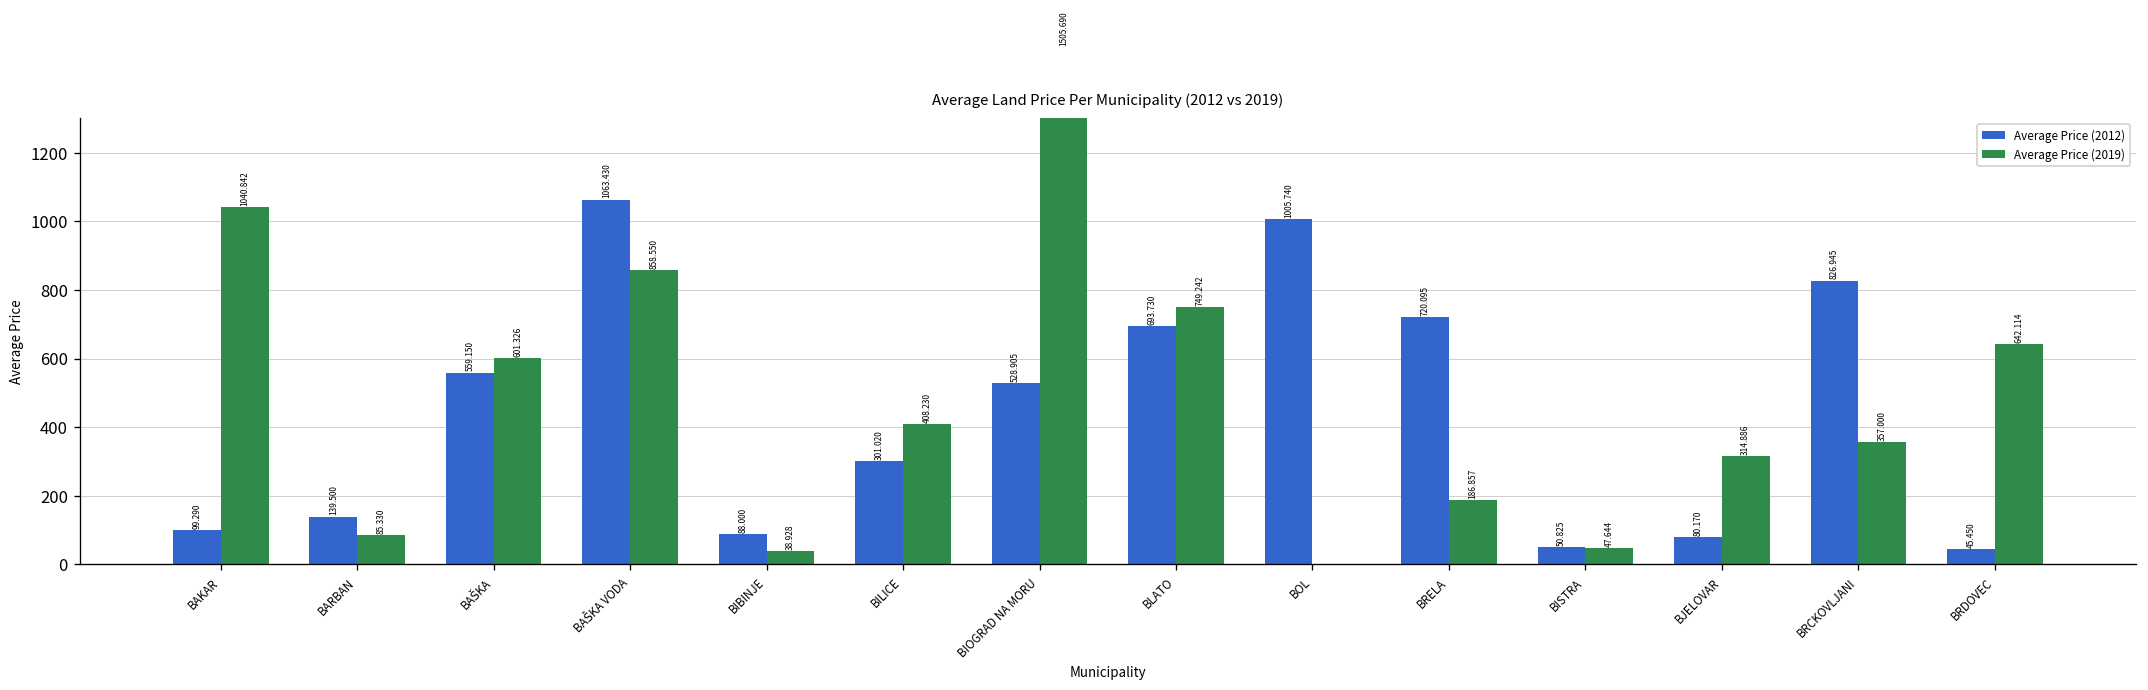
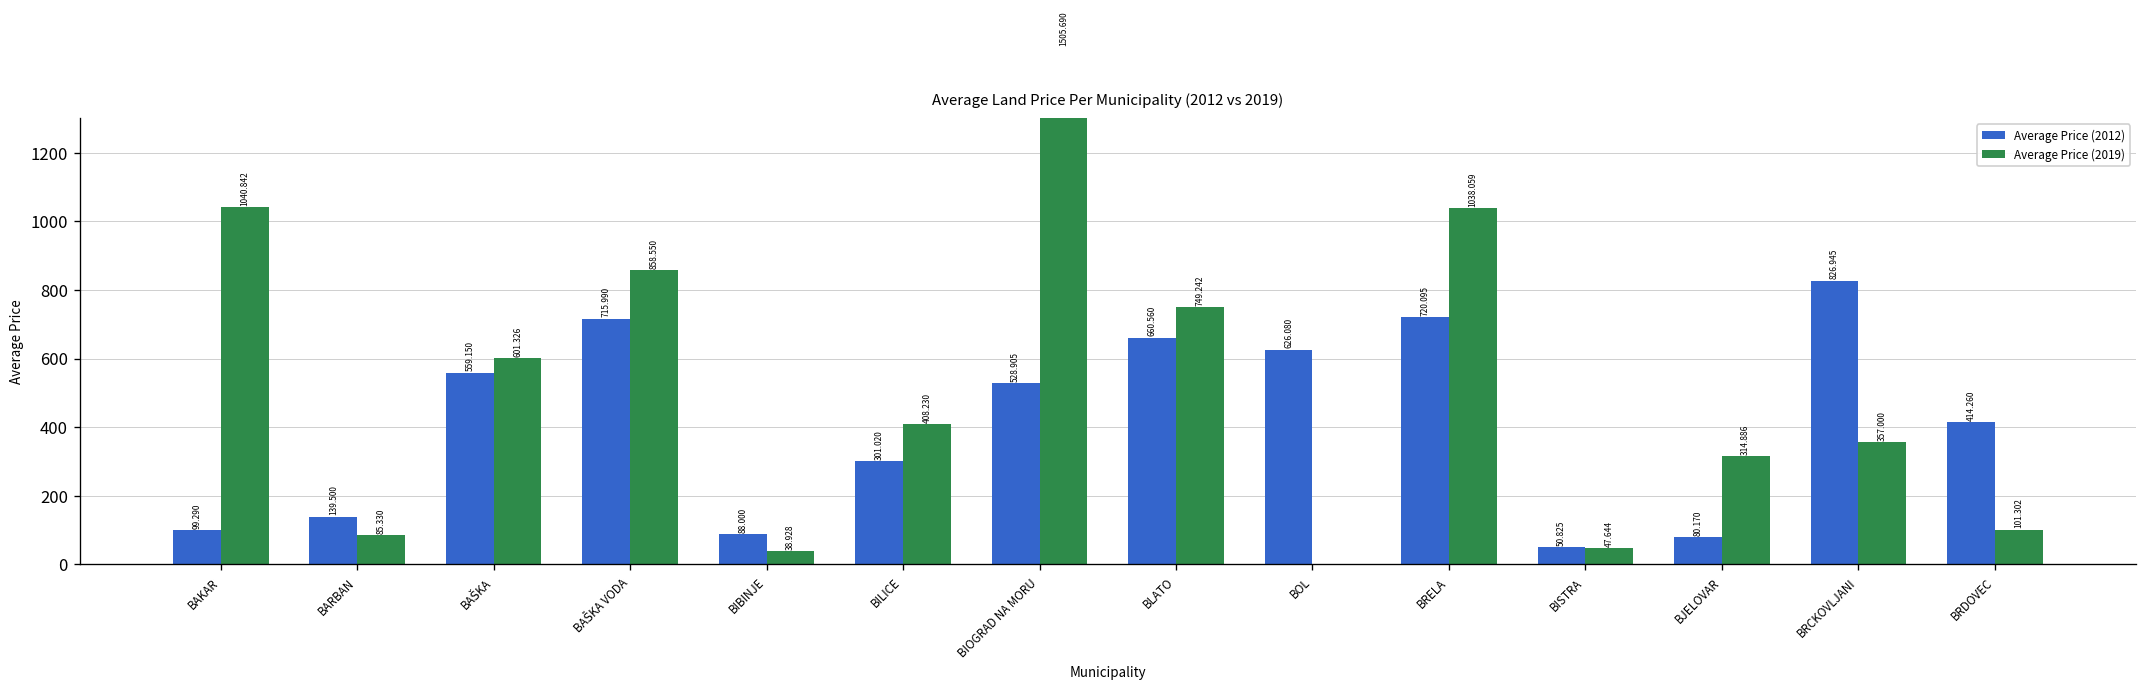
  {
    "Average Price (2012)": {
      "BAKAR": 99.290,
      "BARBAN": 139.500,
      "BAŠKA": 559.150,
-     "BAŠKA VODA": 1063.430,
+     "BAŠKA VODA": 715.990,
      "BIBINJE": 88.000,
      "BILICE": 301.020,
      "BIOGRAD NA MORU": 528.905,
-     "BLATO": 693.730,
-     "BOL": 1005.740,
+     "BLATO": 660.560,
+     "BOL": 626.080,
      "BRELA": 720.095,
      "BISTRA": 50.825,
      "BJELOVAR": 80.170,
      "BRCKOVLJANI": 826.945,
-     "BRDOVEC": 45.450
+     "BRDOVEC": 414.260
    },
    "Average Price (2019)": {
      "BAKAR": 1040.842,
      "BARBAN": 85.330,
      "BAŠKA": 601.326,
      "BAŠKA VODA": 858.550,
      "BIBINJE": 38.928,
      "BILICE": 408.230,
      "BLATO": 749.242,
-     "BRELA": 186.857,
+     "BRELA": 1038.059,
      "BISTRA": 47.644,
      "BJELOVAR": 314.886,
      "BRCKOVLJANI": 357.000,
-     "BRDOVEC": 642.114
+     "BRDOVEC": 101.302
    }
  }
